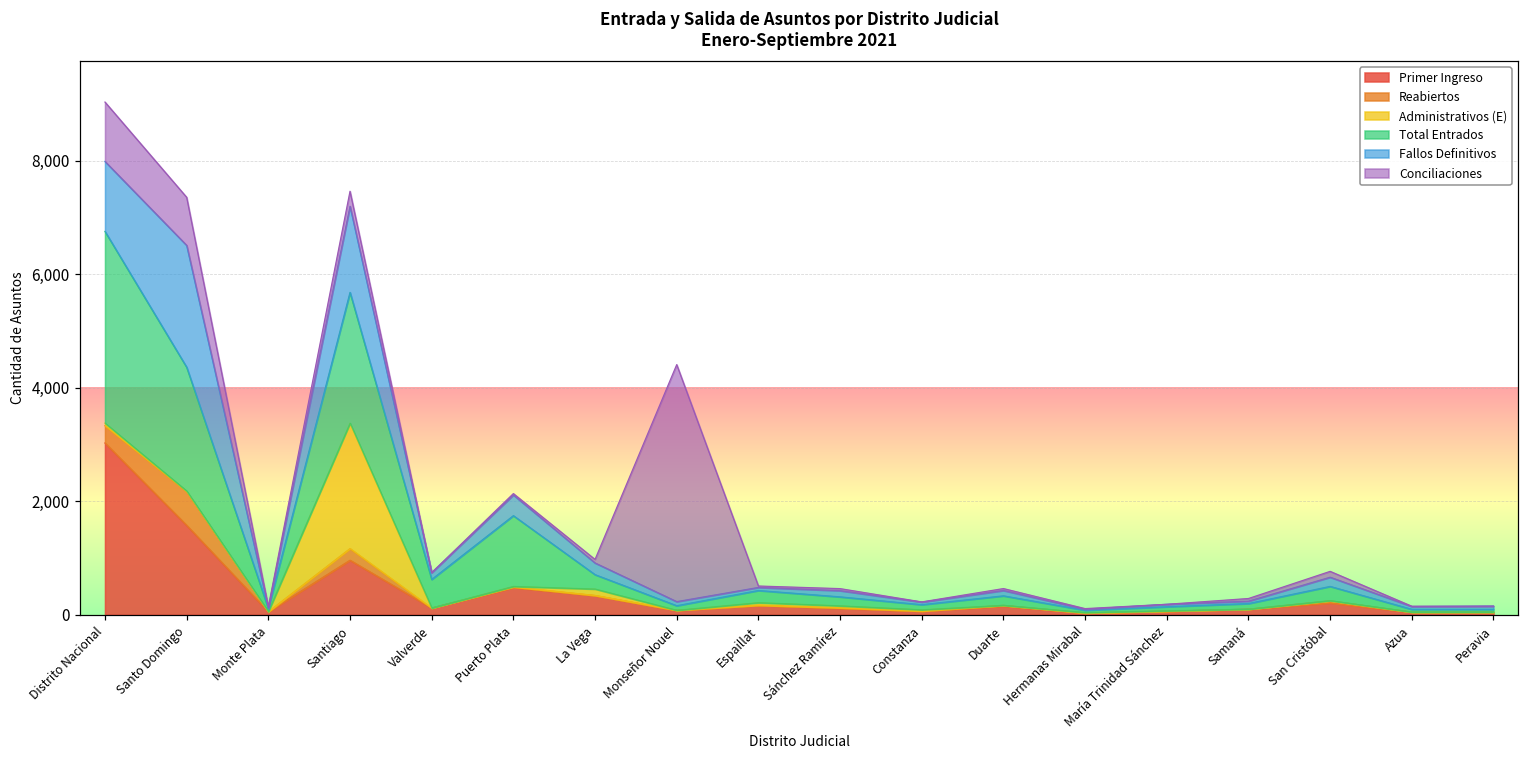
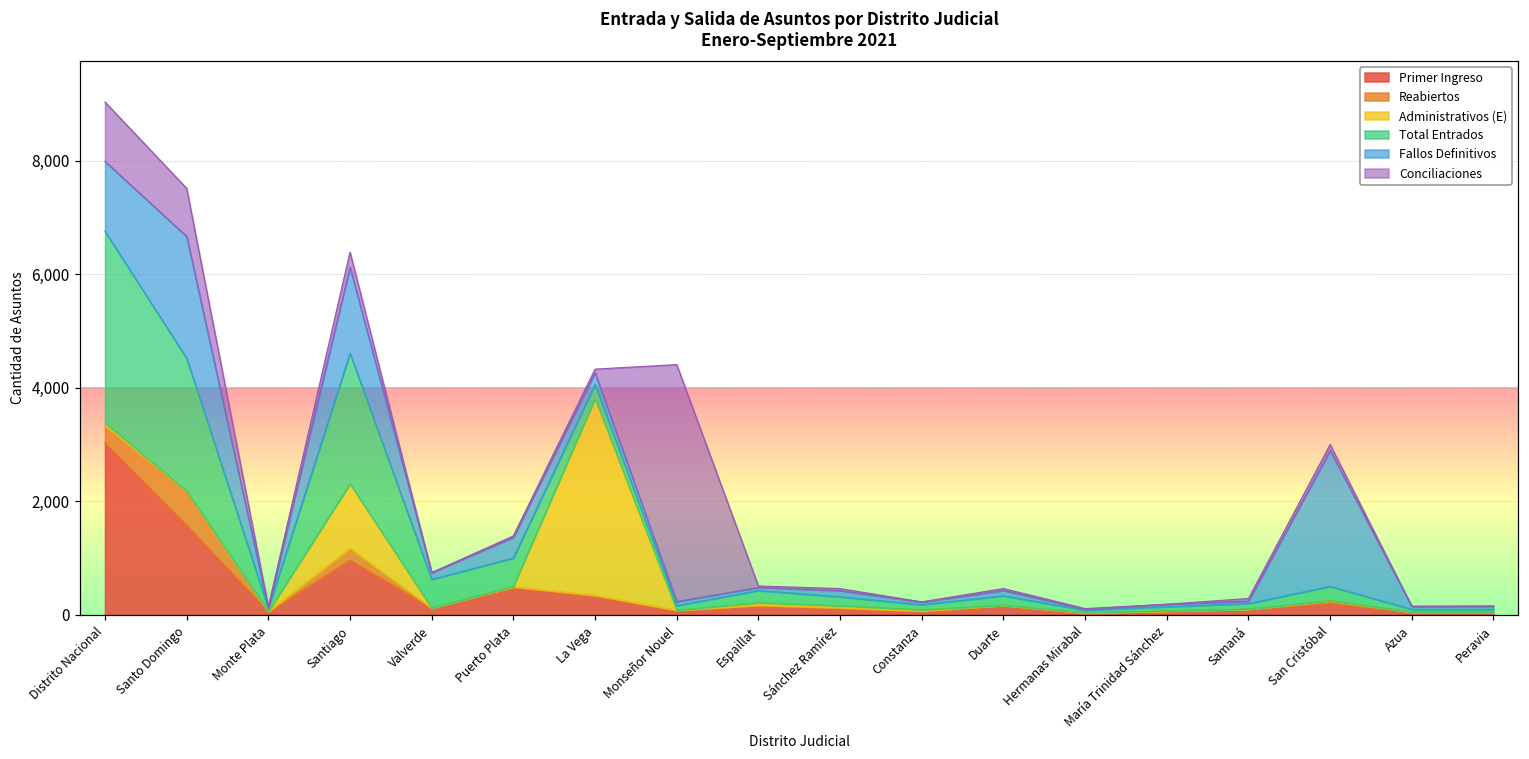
  {
    "Administrativos (E)": {
-     "Santiago": "2,200",
-     "La Vega": "100"
+     "Santiago": "1,100",
+     "La Vega": "3,500"
    },
    "Total Entrados": {
      "Distrito Nacional": "3,400",
-     "Santo Domingo": "2,200",
+     "Santo Domingo": "2,300",
      "Santiago": "2,300",
      "Valverde": "500",
-     "Puerto Plata": "1,200",
+     "Puerto Plata": "500",
      "La Vega": "300",
      "Monseñor Nouel": "100",
      "Espaillat": "200",
      "Sánchez Ramírez": "200",
      "Duarte": "200",
      "San Cristóbal": "300"
    },
    "Fallos Definitivos": {
      "Distrito Nacional": "1,200",
      "Santo Domingo": "2,100",
      "Santiago": "1,500",
      "La Vega": "200",
      "Monseñor Nouel": "100",
-     "San Cristóbal": "200"
+     "San Cristóbal": "2,400"
    },
    "Conciliaciones": {
      "Distrito Nacional": "1,000",
      "Santo Domingo": "800",
      "Santiago": "300",
      "La Vega": "100",
      "Monseñor Nouel": "4,200",
      "San Cristóbal": "100"
    }
  }
